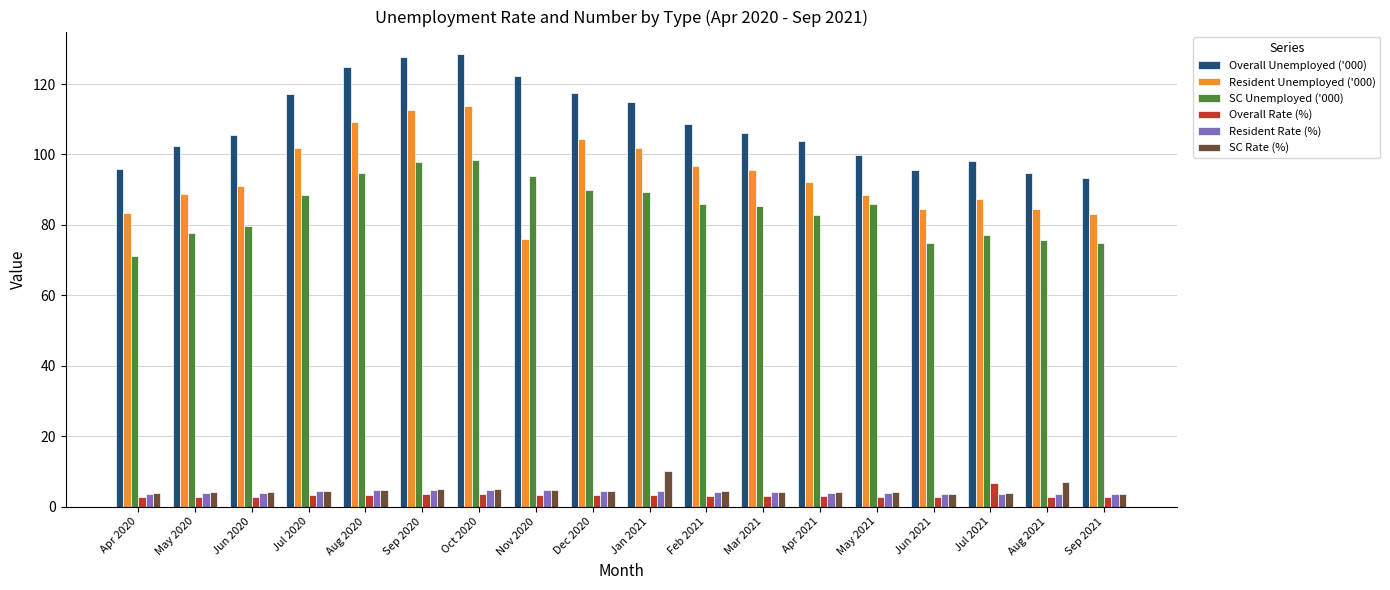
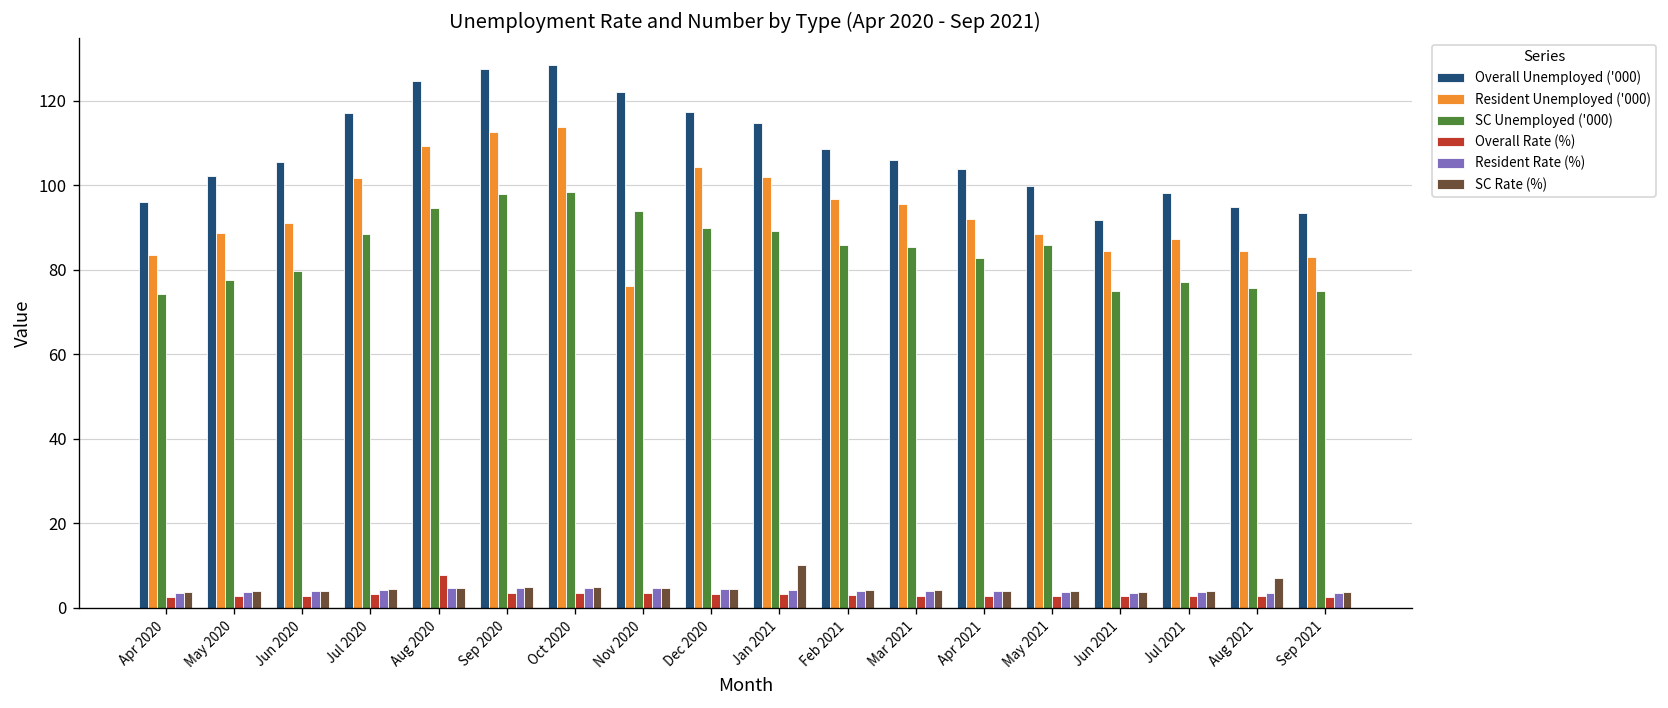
  {
    "Overall Unemployed ('000)": {
      "Apr 2020": 96,
      "May 2020": 102,
      "Jun 2020": 106,
      "Jul 2020": 117,
      "Aug 2020": 125,
      "Sep 2020": 128,
      "Oct 2020": 129,
      "Nov 2020": 122,
      "Dec 2020": 117,
      "Jan 2021": 115,
      "Feb 2021": 109,
      "Mar 2021": 106,
      "Apr 2021": 104,
      "May 2021": 100,
-     "Jun 2021": 96,
+     "Jun 2021": 92,
      "Jul 2021": 98,
      "Aug 2021": 95,
      "Sep 2021": 93
    },
    "Resident Unemployed ('000)": {
      "Apr 2020": 84,
      "May 2020": 89,
      "Jun 2020": 91,
      "Jul 2020": 102,
      "Aug 2020": 109,
      "Sep 2020": 113,
      "Oct 2020": 114,
      "Nov 2020": 76,
      "Dec 2020": 104,
      "Jan 2021": 102,
      "Feb 2021": 97,
      "Mar 2021": 96,
      "Apr 2021": 92,
      "May 2021": 89,
      "Jun 2021": 85,
      "Jul 2021": 87,
      "Aug 2021": 84,
      "Sep 2021": 83
    },
    "SC Unemployed ('000)": {
-     "Apr 2020": 71,
+     "Apr 2020": 74,
      "May 2020": 78,
      "Jun 2020": 80,
      "Jul 2020": 89,
      "Aug 2020": 95,
      "Sep 2020": 98,
      "Oct 2020": 99,
      "Nov 2020": 94,
      "Dec 2020": 90,
      "Jan 2021": 89,
      "Feb 2021": 86,
      "Mar 2021": 85,
      "Apr 2021": 83,
      "May 2021": 86,
      "Jun 2021": 75,
      "Jul 2021": 77,
      "Aug 2021": 76,
      "Sep 2021": 75
    },
    "Overall Rate (%)": {
      "Apr 2020": 3,
      "May 2020": 3,
      "Jun 2020": 3,
      "Jul 2020": 3,
-     "Aug 2020": 3,
+     "Aug 2020": 8,
      "Sep 2020": 4,
      "Oct 2020": 4,
      "Nov 2020": 3,
      "Dec 2020": 3,
      "Jan 2021": 3,
      "Feb 2021": 3,
      "Mar 2021": 3,
      "Apr 2021": 3,
      "May 2021": 3,
      "Jun 2021": 3,
-     "Jul 2021": 7,
+     "Jul 2021": 3,
      "Aug 2021": 3,
      "Sep 2021": 3
    },
    "Resident Rate (%)": {
      "Apr 2020": 4,
      "May 2020": 4,
      "Jun 2020": 4,
      "Jul 2020": 4,
      "Aug 2020": 5,
      "Sep 2020": 5,
      "Oct 2020": 5,
      "Nov 2020": 5,
      "Dec 2020": 4,
      "Jan 2021": 4,
      "Feb 2021": 4,
      "Mar 2021": 4,
      "Apr 2021": 4,
      "May 2021": 4,
      "Jun 2021": 4,
      "Jul 2021": 4,
      "Aug 2021": 4,
      "Sep 2021": 4
    },
    "SC Rate (%)": {
      "Apr 2020": 4,
      "May 2020": 4,
      "Jun 2020": 4,
      "Jul 2020": 5,
      "Aug 2020": 5,
      "Sep 2020": 5,
      "Oct 2020": 5,
      "Nov 2020": 5,
      "Dec 2020": 5,
      "Jan 2021": 10,
      "Feb 2021": 4,
      "Mar 2021": 4,
      "Apr 2021": 4,
      "May 2021": 4,
      "Jun 2021": 4,
      "Jul 2021": 4,
      "Aug 2021": 7,
      "Sep 2021": 4
    }
  }
